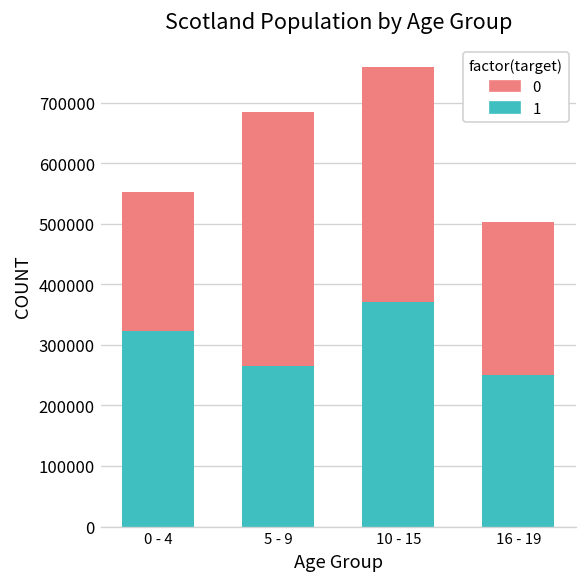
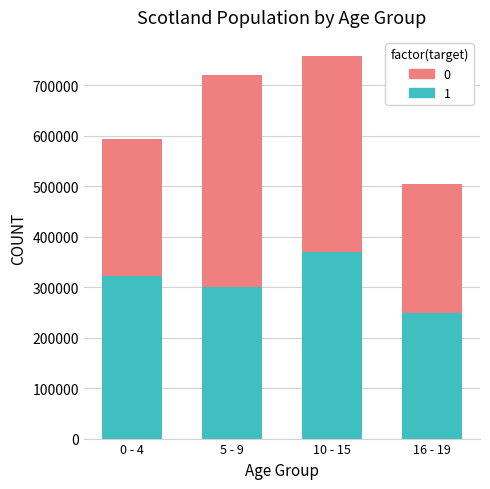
  {
    "1": {
      "0 - 4": 320000,
-     "5 - 9": 270000,
+     "5 - 9": 300000,
      "10 - 15": 370000,
      "16 - 19": 250000
    },
    "0": {
-     "0 - 4": 230000,
+     "0 - 4": 270000,
      "5 - 9": 420000,
      "10 - 15": 390000,
      "16 - 19": 250000
    }
  }
